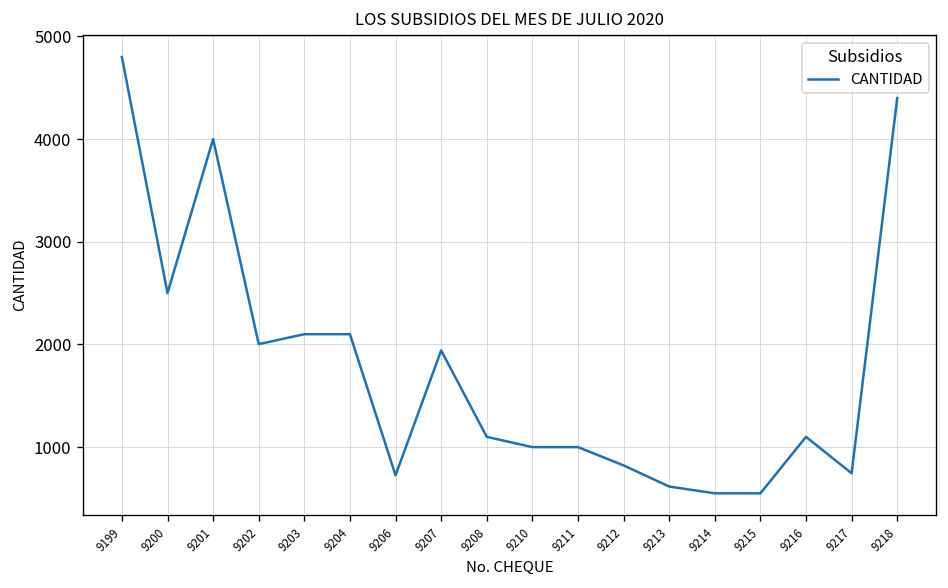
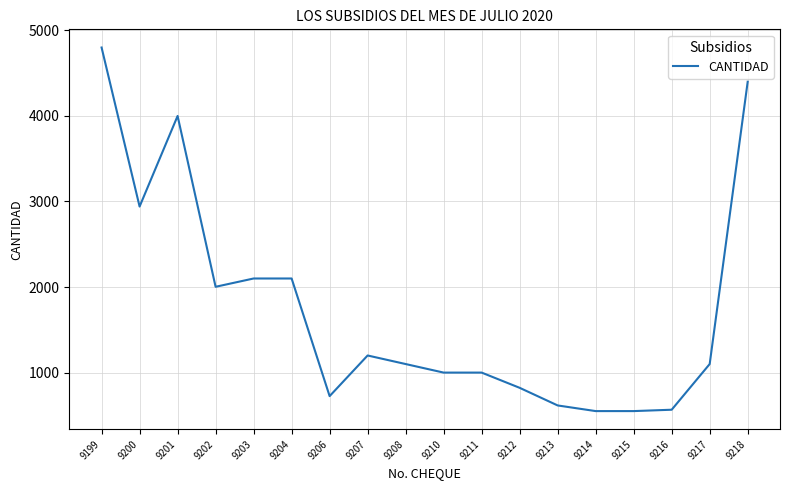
  {
    "9199": 4800,
-   "9200": 2500,
+   "9200": 2900,
    "9201": 4000,
    "9202": 2000,
    "9203": 2100,
    "9204": 2100,
    "9206": 700,
-   "9207": 1900,
+   "9207": 1200,
    "9208": 1100,
    "9210": 1000,
    "9211": 1000,
    "9212": 800,
    "9213": 600,
    "9214": 600,
    "9215": 600,
-   "9216": 1100,
-   "9217": 700,
+   "9216": 600,
+   "9217": 1100,
    "9218": 4400
  }
